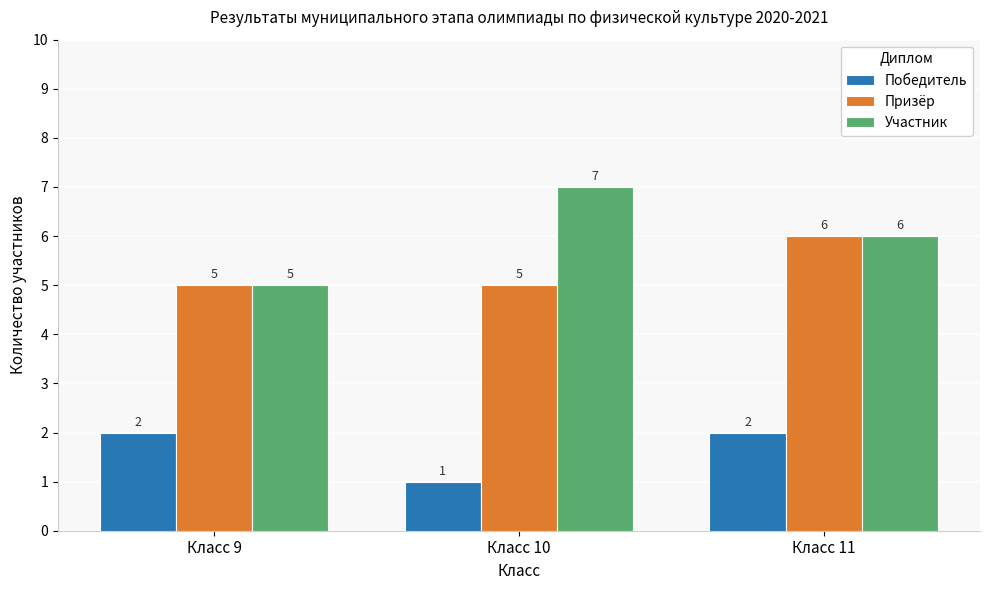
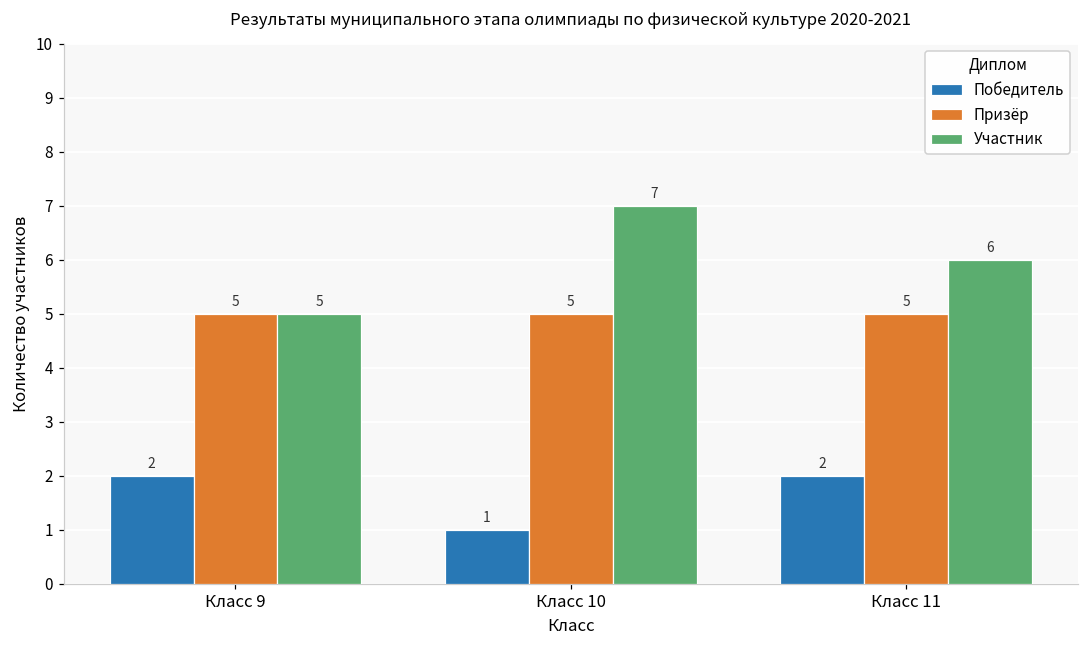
  {
    "Победитель": {
      "Класс 9": 2,
      "Класс 10": 1,
      "Класс 11": 2
    },
    "Призёр": {
      "Класс 9": 5,
      "Класс 10": 5,
-     "Класс 11": 6
+     "Класс 11": 5
    },
    "Участник": {
      "Класс 9": 5,
      "Класс 10": 7,
      "Класс 11": 6
    }
  }
